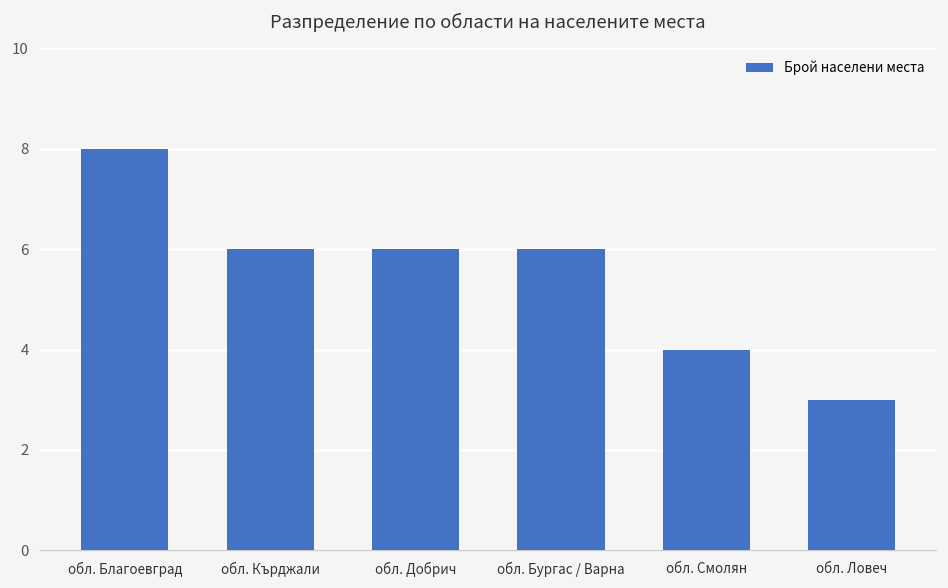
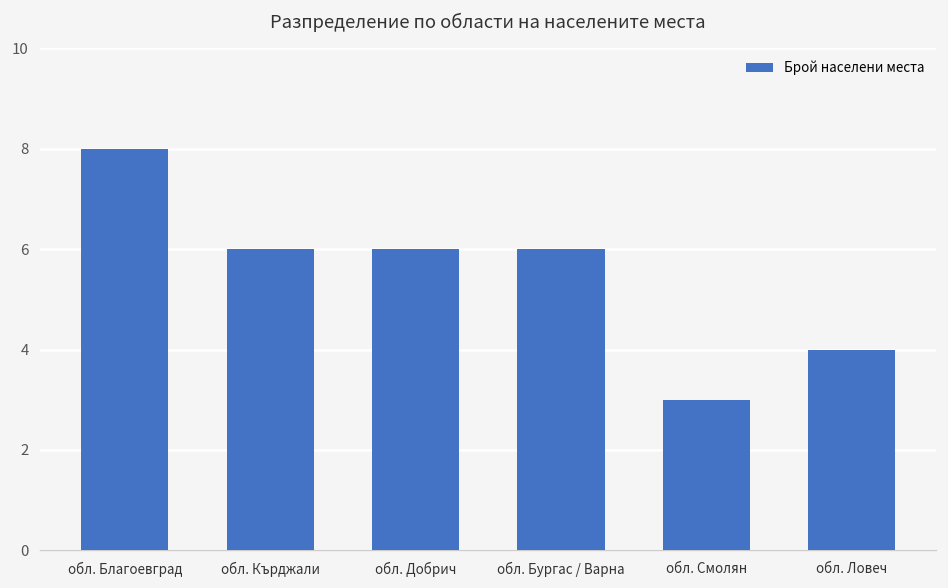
  {
    "обл. Благоевград": 8,
    "обл. Кърджали": 6,
    "обл. Добрич": 6,
    "обл. Бургас / Варна": 6,
-   "обл. Смолян": 4,
-   "обл. Ловеч": 3
+   "обл. Смолян": 3,
+   "обл. Ловеч": 4
  }
